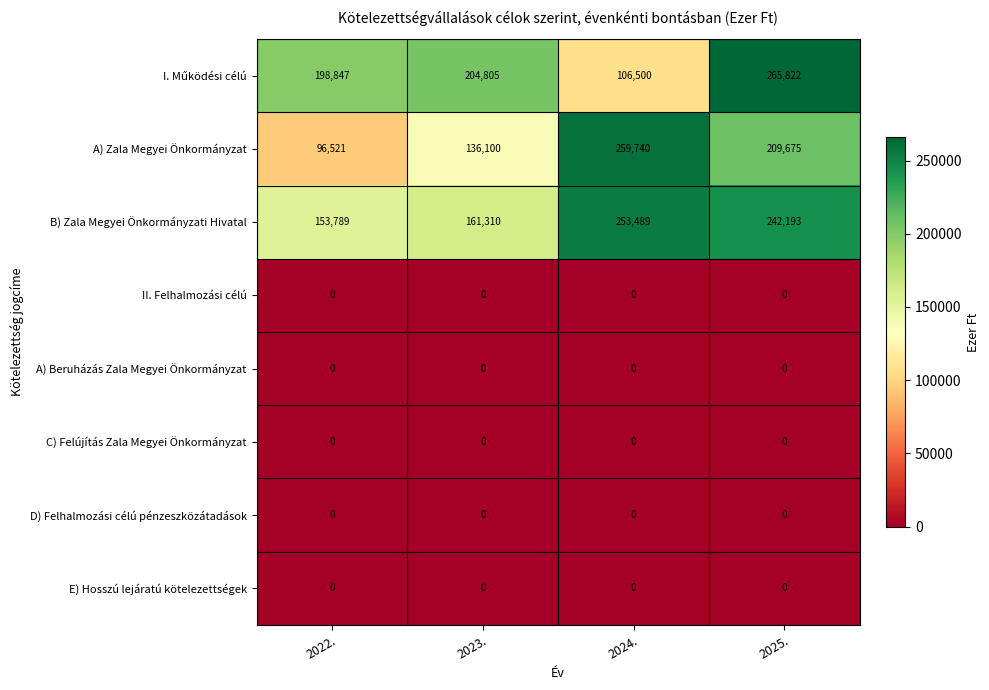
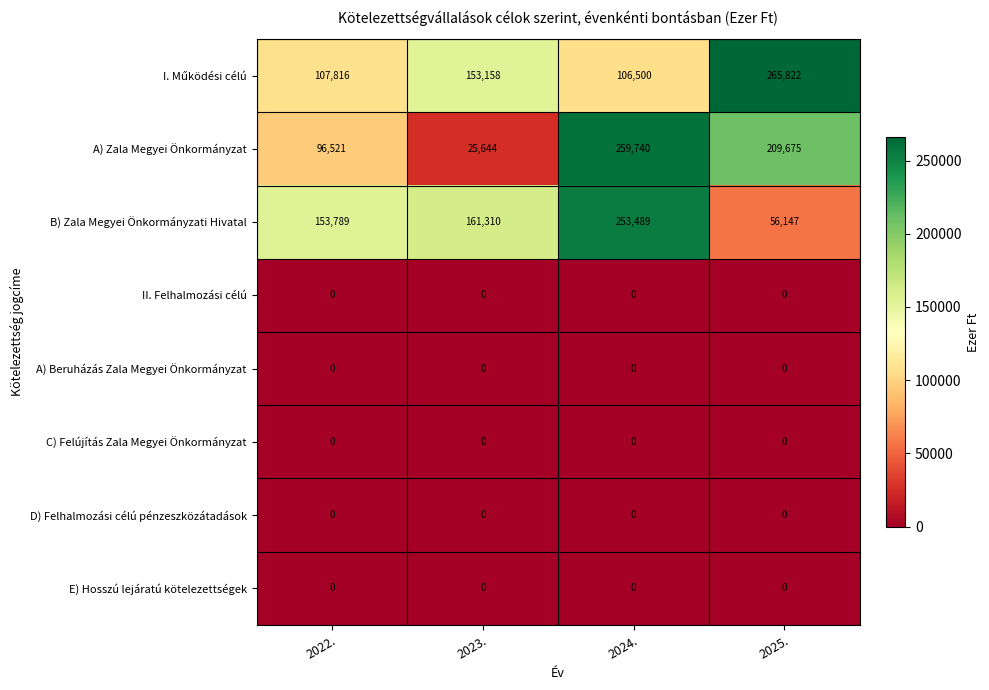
  {
    "I. Működési célú": {
-     "2022.": "198,847",
-     "2023.": "204,805",
+     "2022.": "107,816",
+     "2023.": "153,158",
      "2024.": "106,500",
      "2025.": "265,822"
    },
    "A) Zala Megyei Önkormányzat": {
      "2022.": "96,521",
-     "2023.": "136,100",
+     "2023.": "25,644",
      "2024.": "259,740",
      "2025.": "209,675"
    },
    "B) Zala Megyei Önkormányzati Hivatal": {
      "2022.": "153,789",
      "2023.": "161,310",
      "2024.": "253,489",
-     "2025.": "242,193"
+     "2025.": "56,147"
    },
    "II. Felhalmozási célú": {
      "2022.": "0",
      "2023.": "0",
      "2024.": "0",
      "2025.": "0"
    },
    "A) Beruházás Zala Megyei Önkormányzat": {
      "2022.": "0",
      "2023.": "0",
      "2024.": "0",
      "2025.": "0"
    },
    "C) Felújítás Zala Megyei Önkormányzat": {
      "2022.": "0",
      "2023.": "0",
      "2024.": "0",
      "2025.": "0"
    },
    "D) Felhalmozási célú pénzeszközátadások": {
      "2022.": "0",
      "2023.": "0",
      "2024.": "0",
      "2025.": "0"
    },
    "E) Hosszú lejáratú kötelezettségek": {
      "2022.": "0",
      "2023.": "0",
      "2024.": "0",
      "2025.": "0"
    }
  }
